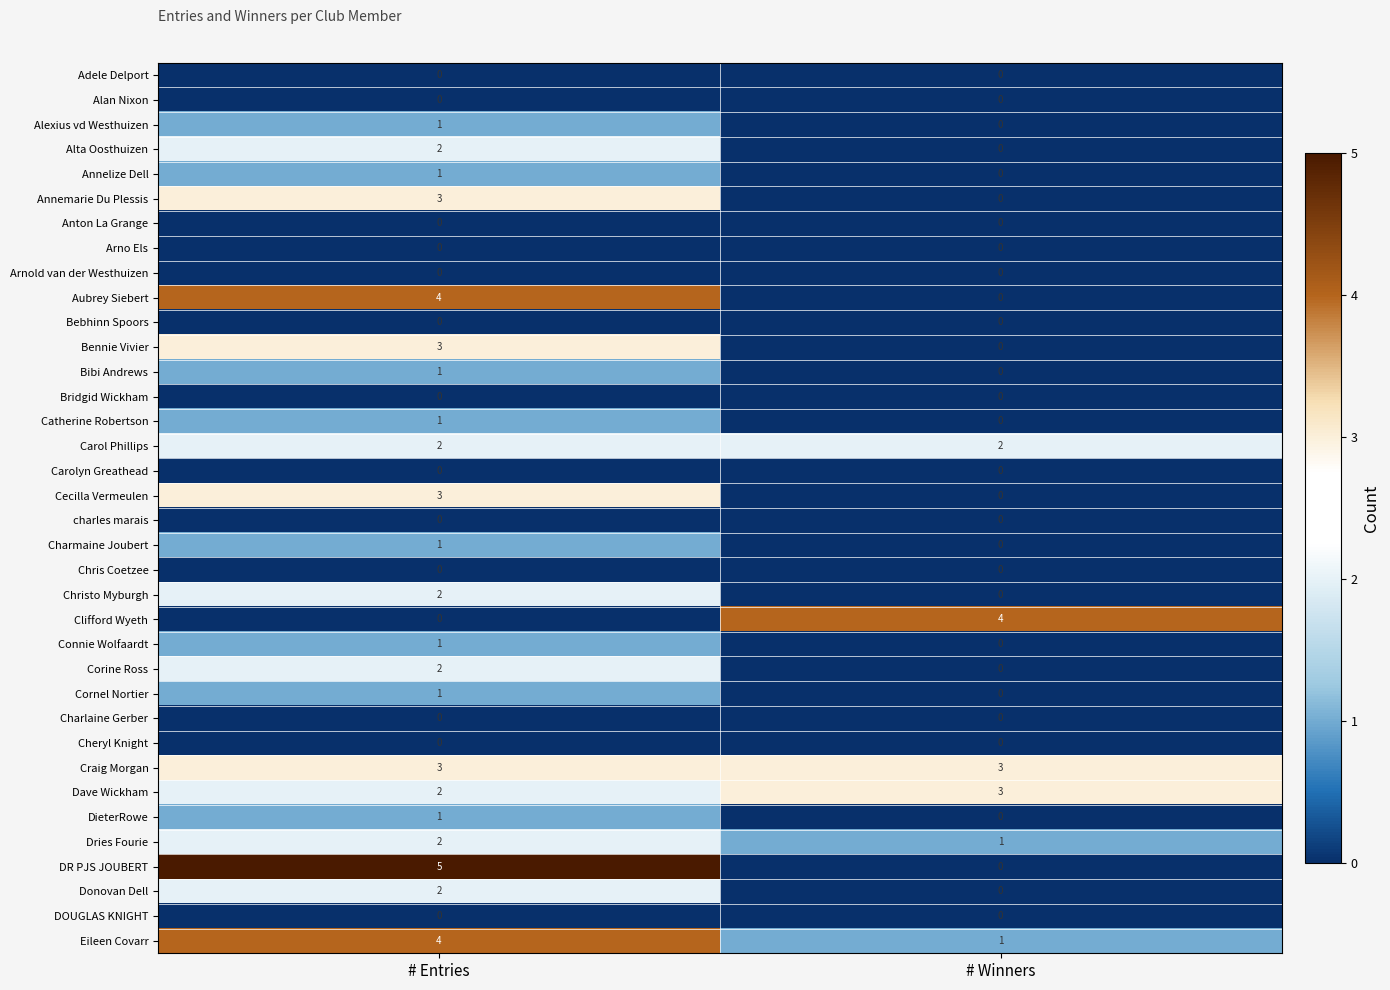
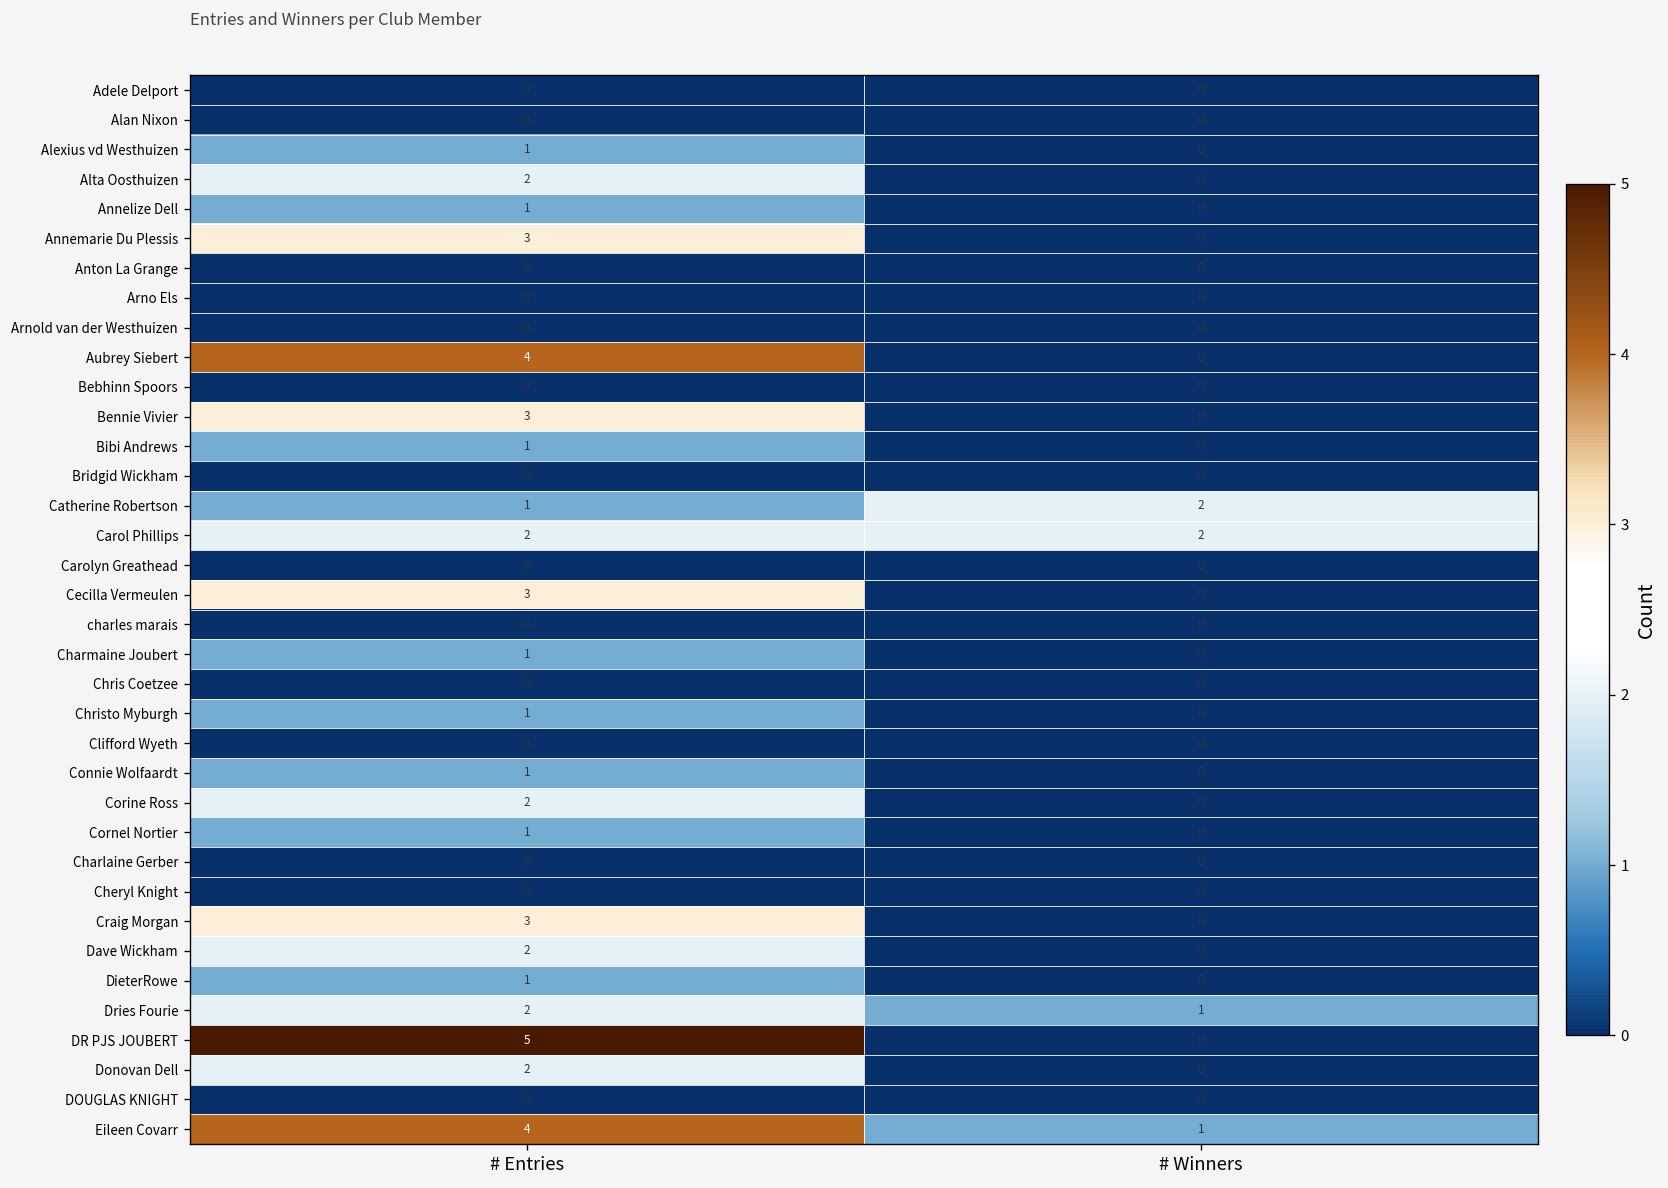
  {
    "Adele Delport": {
      "# Entries": 0,
      "# Winners": 0
    },
    "Alan Nixon": {
      "# Entries": 0,
      "# Winners": 0
    },
    "Alexius vd Westhuizen": {
      "# Entries": 1,
      "# Winners": 0
    },
    "Alta Oosthuizen": {
      "# Entries": 2,
      "# Winners": 0
    },
    "Annelize Dell": {
      "# Entries": 1,
      "# Winners": 0
    },
    "Annemarie Du Plessis": {
      "# Entries": 3,
      "# Winners": 0
    },
    "Anton La Grange": {
      "# Entries": 0,
      "# Winners": 0
    },
    "Arno Els": {
      "# Entries": 0,
      "# Winners": 0
    },
    "Arnold van der Westhuizen": {
      "# Entries": 0,
      "# Winners": 0
    },
    "Aubrey Siebert": {
      "# Entries": 4,
      "# Winners": 0
    },
    "Bebhinn Spoors": {
      "# Entries": 0,
      "# Winners": 0
    },
    "Bennie Vivier": {
      "# Entries": 3,
      "# Winners": 0
    },
    "Bibi Andrews": {
      "# Entries": 1,
      "# Winners": 0
    },
    "Bridgid Wickham": {
      "# Entries": 0,
      "# Winners": 0
    },
    "Catherine Robertson": {
      "# Entries": 1,
-     "# Winners": 0
+     "# Winners": 2
    },
    "Carol Phillips": {
      "# Entries": 2,
      "# Winners": 2
    },
    "Carolyn Greathead": {
      "# Entries": 0,
      "# Winners": 0
    },
    "Cecilla Vermeulen": {
      "# Entries": 3,
      "# Winners": 0
    },
    "charles marais": {
      "# Entries": 0,
      "# Winners": 0
    },
    "Charmaine Joubert": {
      "# Entries": 1,
      "# Winners": 0
    },
    "Chris Coetzee": {
      "# Entries": 0,
      "# Winners": 0
    },
    "Christo Myburgh": {
-     "# Entries": 2,
+     "# Entries": 1,
      "# Winners": 0
    },
    "Clifford Wyeth": {
      "# Entries": 0,
-     "# Winners": 4
+     "# Winners": 0
    },
    "Connie Wolfaardt": {
      "# Entries": 1,
      "# Winners": 0
    },
    "Corine Ross": {
      "# Entries": 2,
      "# Winners": 0
    },
    "Cornel Nortier": {
      "# Entries": 1,
      "# Winners": 0
    },
    "Charlaine Gerber": {
      "# Entries": 0,
      "# Winners": 0
    },
    "Cheryl Knight": {
      "# Entries": 0,
      "# Winners": 0
    },
    "Craig Morgan": {
      "# Entries": 3,
-     "# Winners": 3
+     "# Winners": 0
    },
    "Dave Wickham": {
      "# Entries": 2,
-     "# Winners": 3
+     "# Winners": 0
    },
    "DieterRowe": {
      "# Entries": 1,
      "# Winners": 0
    },
    "Dries Fourie": {
      "# Entries": 2,
      "# Winners": 1
    },
    "DR PJS JOUBERT": {
      "# Entries": 5,
      "# Winners": 0
    },
    "Donovan Dell": {
      "# Entries": 2,
      "# Winners": 0
    },
    "DOUGLAS KNIGHT": {
      "# Entries": 0,
      "# Winners": 0
    },
    "Eileen Covarr": {
      "# Entries": 4,
      "# Winners": 1
    }
  }
